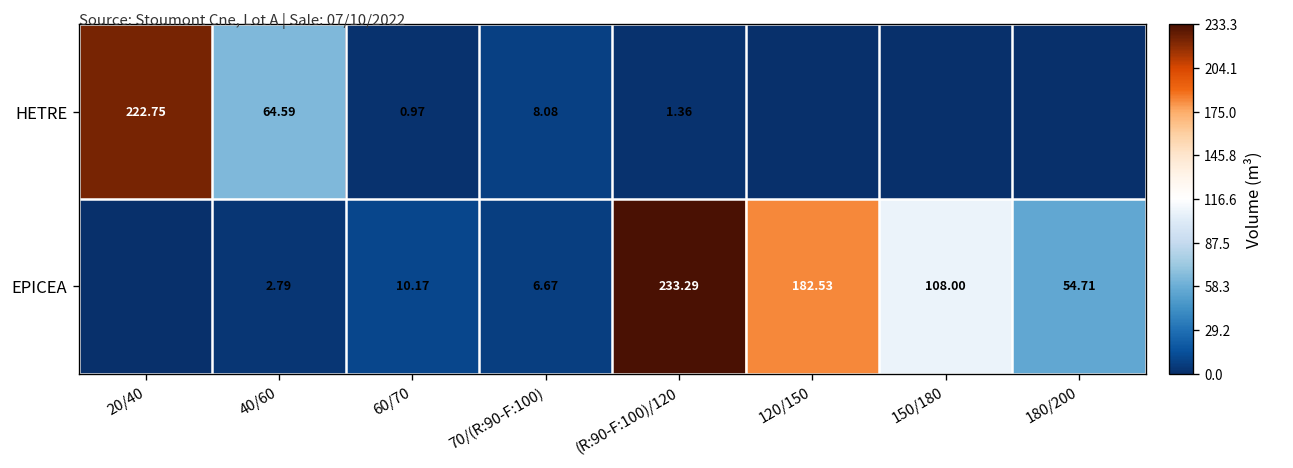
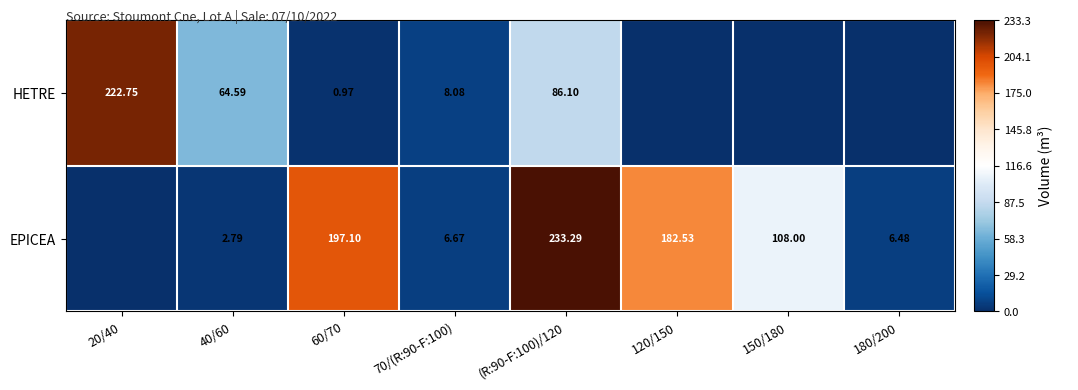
  {
    "HETRE": {
      "20/40": 222.75,
      "40/60": 64.59,
      "60/70": 0.97,
      "70/(R:90-F:100)": 8.08,
-     "(R:90-F:100)/120": 1.36
+     "(R:90-F:100)/120": 86.10
    },
    "EPICEA": {
      "40/60": 2.79,
-     "60/70": 10.17,
+     "60/70": 197.10,
      "70/(R:90-F:100)": 6.67,
      "(R:90-F:100)/120": 233.29,
      "120/150": 182.53,
      "150/180": 108.00,
-     "180/200": 54.71
+     "180/200": 6.48
    }
  }
